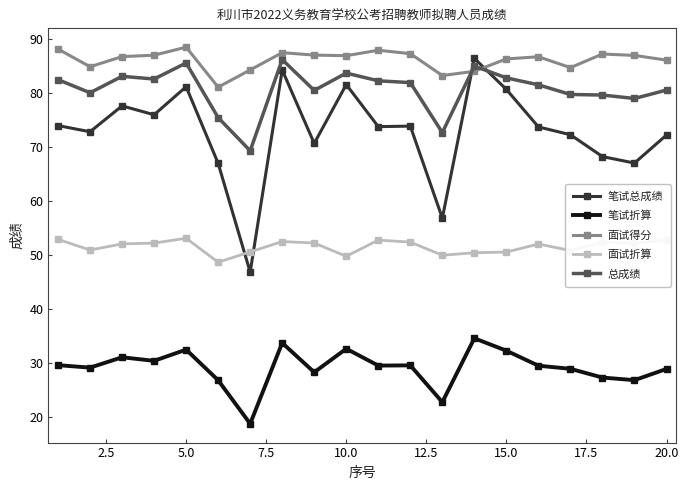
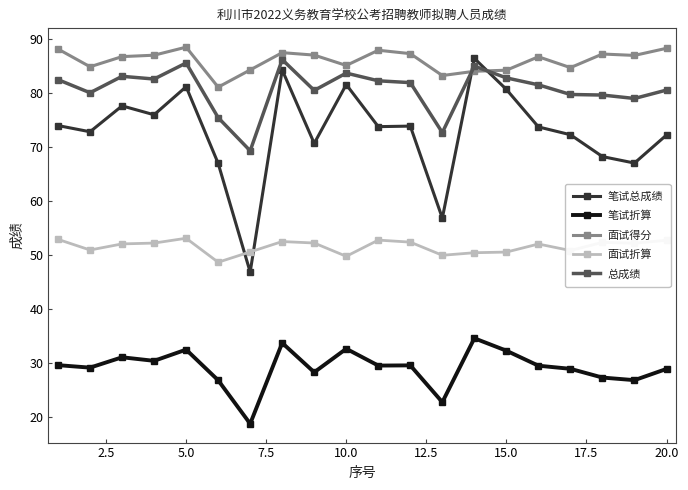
  {
    "面试得分": {
      "5.0": 89,
-     "10.0": 87,
-     "15.0": 86,
-     "20.0": 86
+     "10.0": 85,
+     "15.0": 84,
+     "20.0": 88
    },
    "面试折算": {
      "5.0": 53,
      "10.0": 50,
      "15.0": 51
    }
  }
